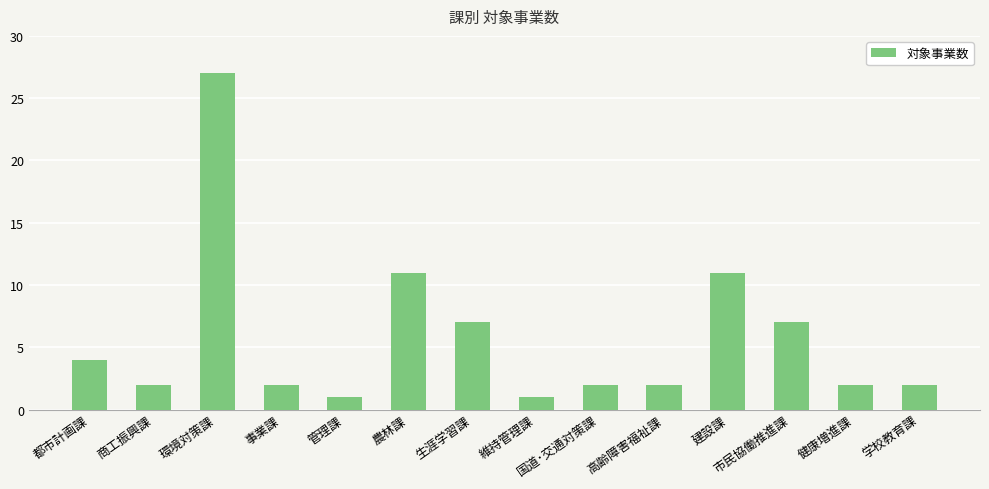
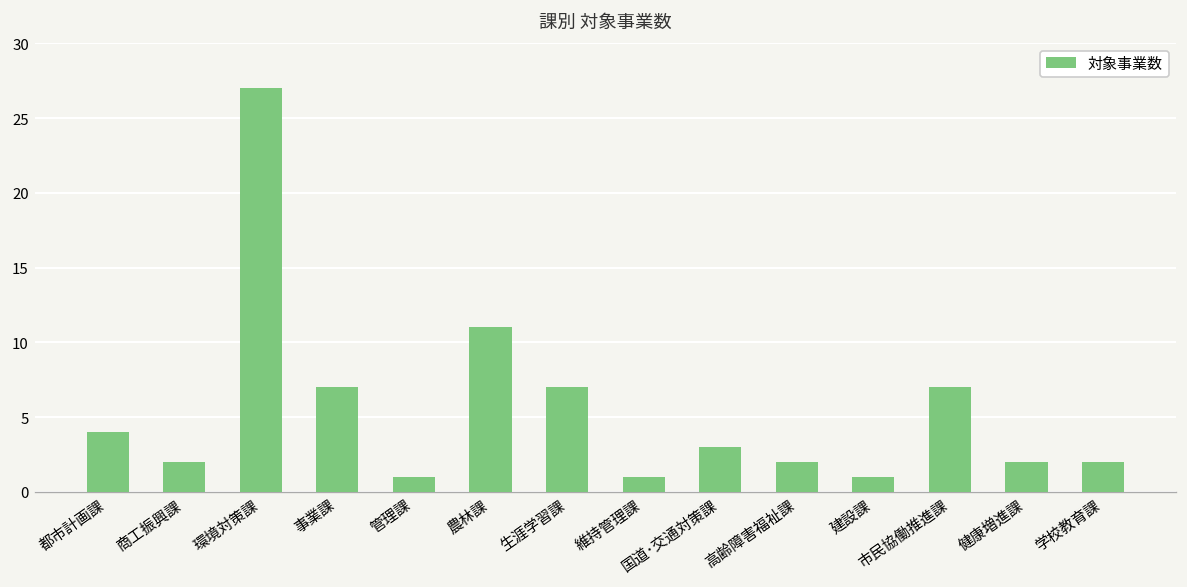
  {
    "都市計画課": 4,
    "商工振興課": 2,
    "環境対策課": 27,
-   "事業課": 2,
+   "事業課": 7,
    "管理課": 1,
    "農林課": 11,
    "生涯学習課": 7,
    "維持管理課": 1,
-   "国道･交通対策課": 2,
+   "国道･交通対策課": 3,
    "高齢障害福祉課": 2,
-   "建設課": 11,
+   "建設課": 1,
    "市民協働推進課": 7,
    "健康増進課": 2,
    "学校教育課": 2
  }
